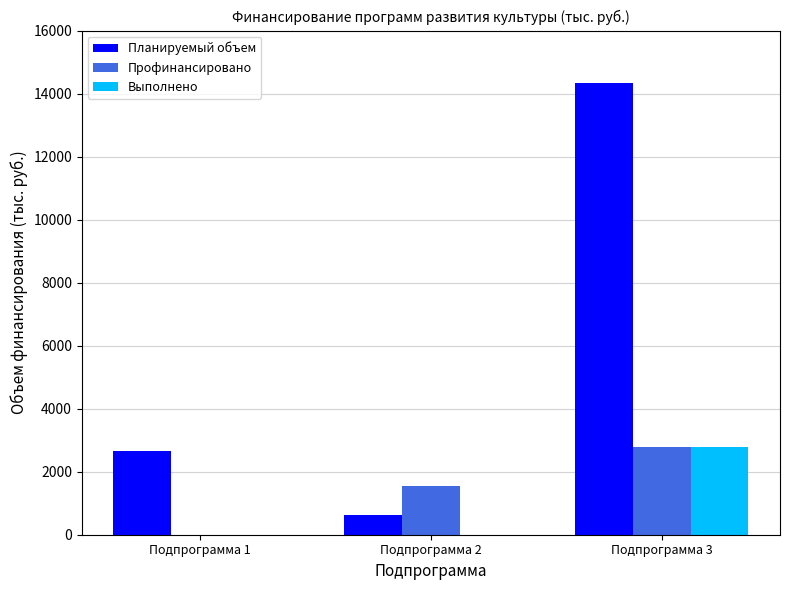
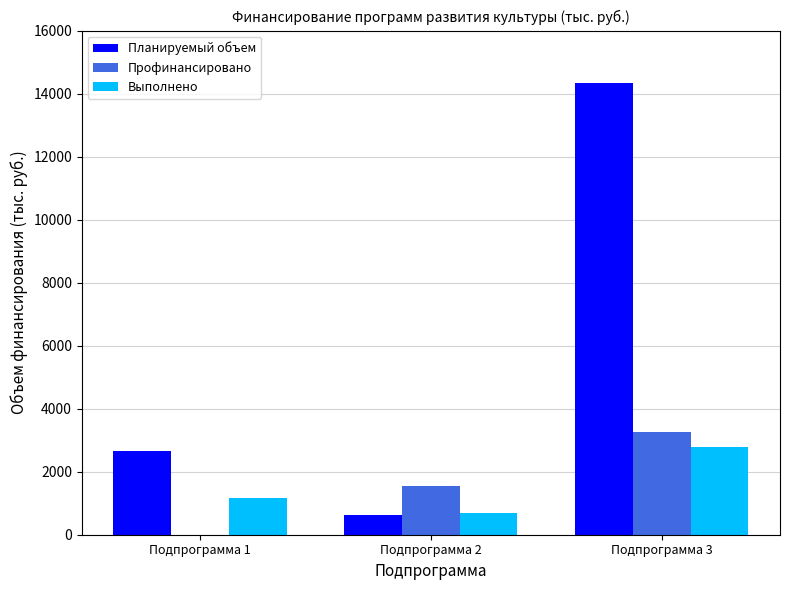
  {
    "Планируемый объем": {
      "Подпрограмма 1": 2700,
      "Подпрограмма 2": 600,
      "Подпрограмма 3": 14300
    },
    "Профинансировано": {
      "Подпрограмма 2": 1500,
-     "Подпрограмма 3": 2800
+     "Подпрограмма 3": 3300
    },
    "Выполнено": {
-     "Подпрограмма 1": 0,
-     "Подпрограмма 2": 0,
+     "Подпрограмма 1": 1200,
+     "Подпрограмма 2": 700,
      "Подпрограмма 3": 2800
    }
  }
